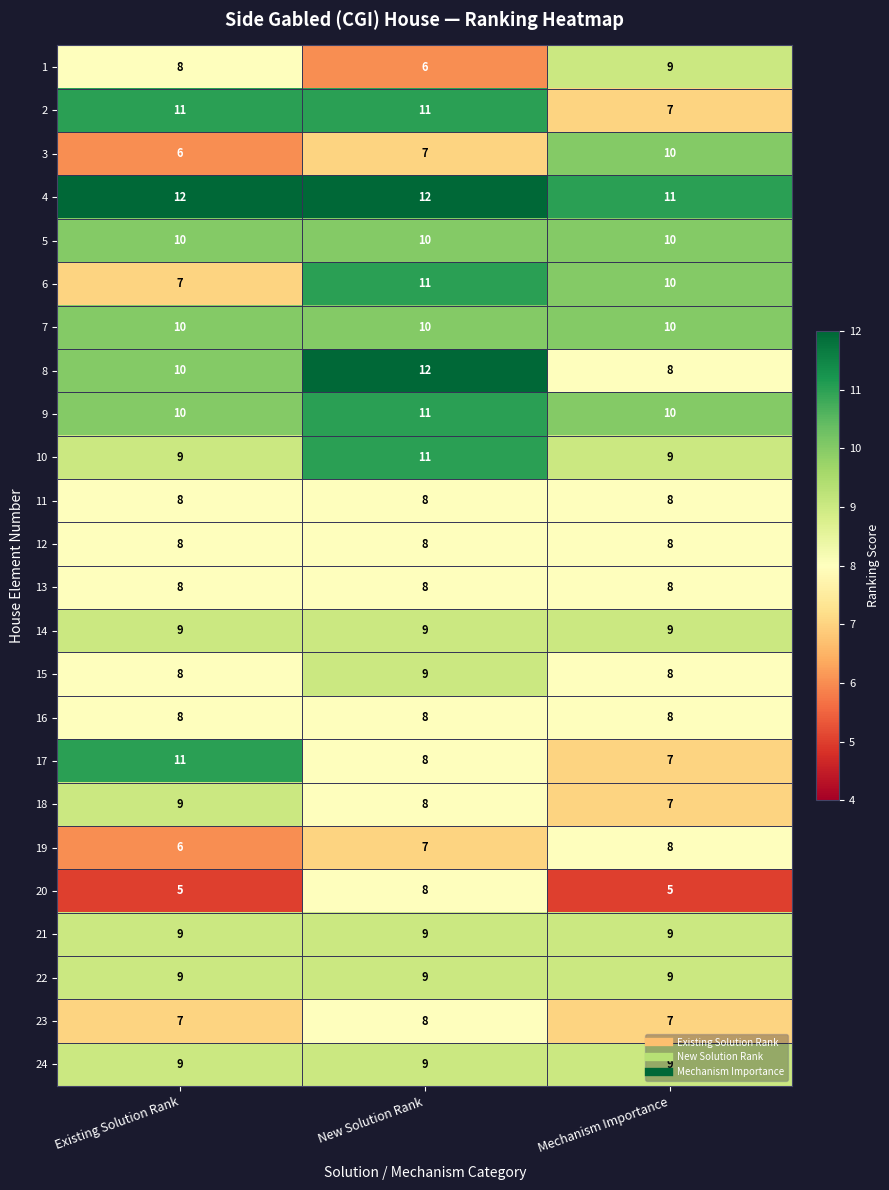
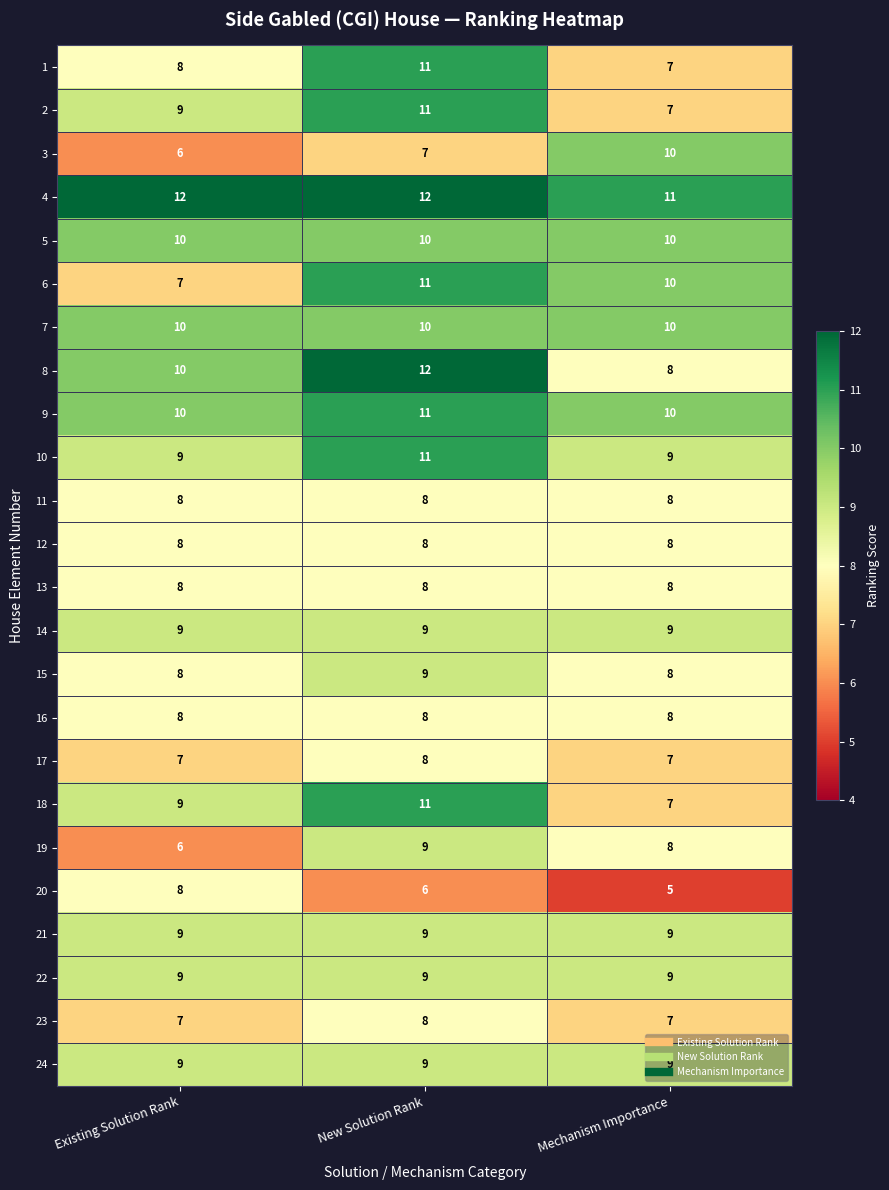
  {
    "1": {
      "Existing Solution Rank": 8,
-     "New Solution Rank": 6,
-     "Mechanism Importance": 9
+     "New Solution Rank": 11,
+     "Mechanism Importance": 7
    },
    "2": {
-     "Existing Solution Rank": 11,
+     "Existing Solution Rank": 9,
      "New Solution Rank": 11,
      "Mechanism Importance": 7
    },
    "3": {
      "Existing Solution Rank": 6,
      "New Solution Rank": 7,
      "Mechanism Importance": 10
    },
    "4": {
      "Existing Solution Rank": 12,
      "New Solution Rank": 12,
      "Mechanism Importance": 11
    },
    "5": {
      "Existing Solution Rank": 10,
      "New Solution Rank": 10,
      "Mechanism Importance": 10
    },
    "6": {
      "Existing Solution Rank": 7,
      "New Solution Rank": 11,
      "Mechanism Importance": 10
    },
    "7": {
      "Existing Solution Rank": 10,
      "New Solution Rank": 10,
      "Mechanism Importance": 10
    },
    "8": {
      "Existing Solution Rank": 10,
      "New Solution Rank": 12,
      "Mechanism Importance": 8
    },
    "9": {
      "Existing Solution Rank": 10,
      "New Solution Rank": 11,
      "Mechanism Importance": 10
    },
    "10": {
      "Existing Solution Rank": 9,
      "New Solution Rank": 11,
      "Mechanism Importance": 9
    },
    "11": {
      "Existing Solution Rank": 8,
      "New Solution Rank": 8,
      "Mechanism Importance": 8
    },
    "12": {
      "Existing Solution Rank": 8,
      "New Solution Rank": 8,
      "Mechanism Importance": 8
    },
    "13": {
      "Existing Solution Rank": 8,
      "New Solution Rank": 8,
      "Mechanism Importance": 8
    },
    "14": {
      "Existing Solution Rank": 9,
      "New Solution Rank": 9,
      "Mechanism Importance": 9
    },
    "15": {
      "Existing Solution Rank": 8,
      "New Solution Rank": 9,
      "Mechanism Importance": 8
    },
    "16": {
      "Existing Solution Rank": 8,
      "New Solution Rank": 8,
      "Mechanism Importance": 8
    },
    "17": {
-     "Existing Solution Rank": 11,
+     "Existing Solution Rank": 7,
      "New Solution Rank": 8,
      "Mechanism Importance": 7
    },
    "18": {
      "Existing Solution Rank": 9,
-     "New Solution Rank": 8,
+     "New Solution Rank": 11,
      "Mechanism Importance": 7
    },
    "19": {
      "Existing Solution Rank": 6,
-     "New Solution Rank": 7,
+     "New Solution Rank": 9,
      "Mechanism Importance": 8
    },
    "20": {
-     "Existing Solution Rank": 5,
-     "New Solution Rank": 8,
+     "Existing Solution Rank": 8,
+     "New Solution Rank": 6,
      "Mechanism Importance": 5
    },
    "21": {
      "Existing Solution Rank": 9,
      "New Solution Rank": 9,
      "Mechanism Importance": 9
    },
    "22": {
      "Existing Solution Rank": 9,
      "New Solution Rank": 9,
      "Mechanism Importance": 9
    },
    "23": {
      "Existing Solution Rank": 7,
      "New Solution Rank": 8,
      "Mechanism Importance": 7
    },
    "24": {
      "Existing Solution Rank": 9,
      "New Solution Rank": 9
    }
  }
